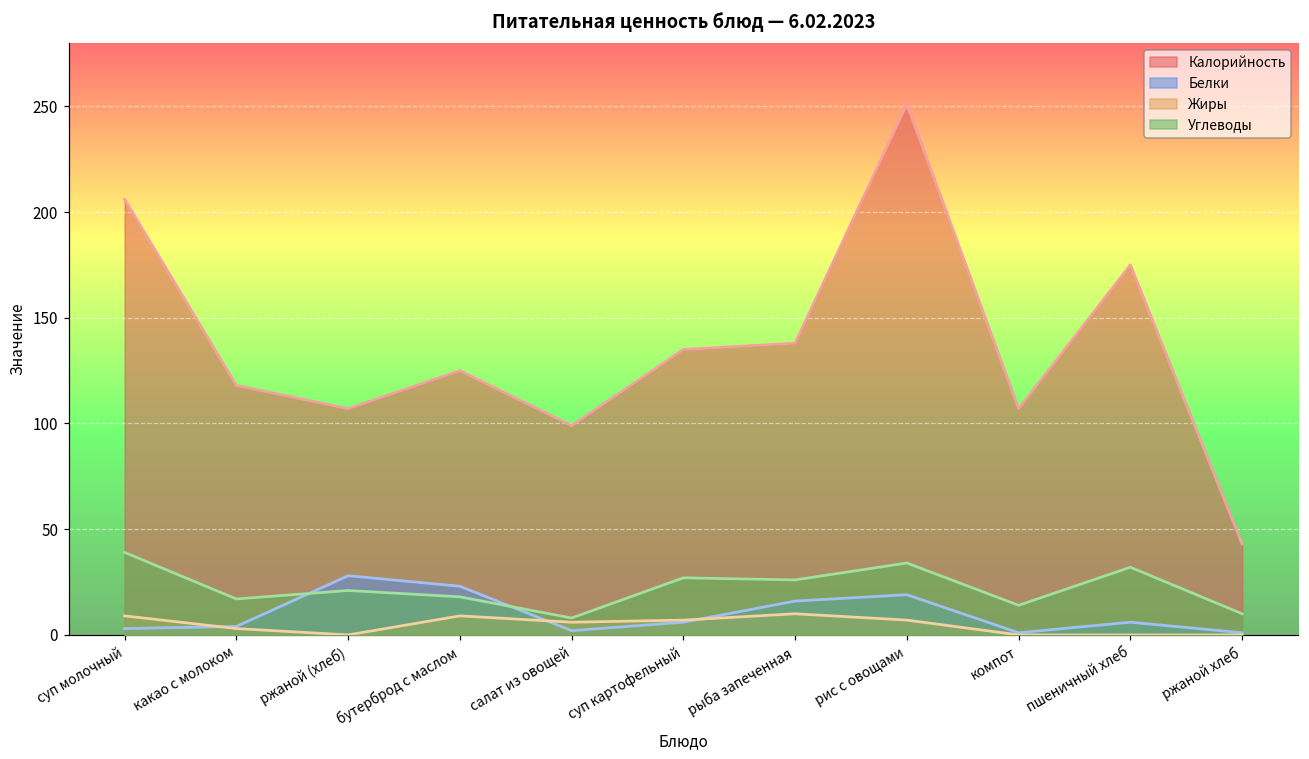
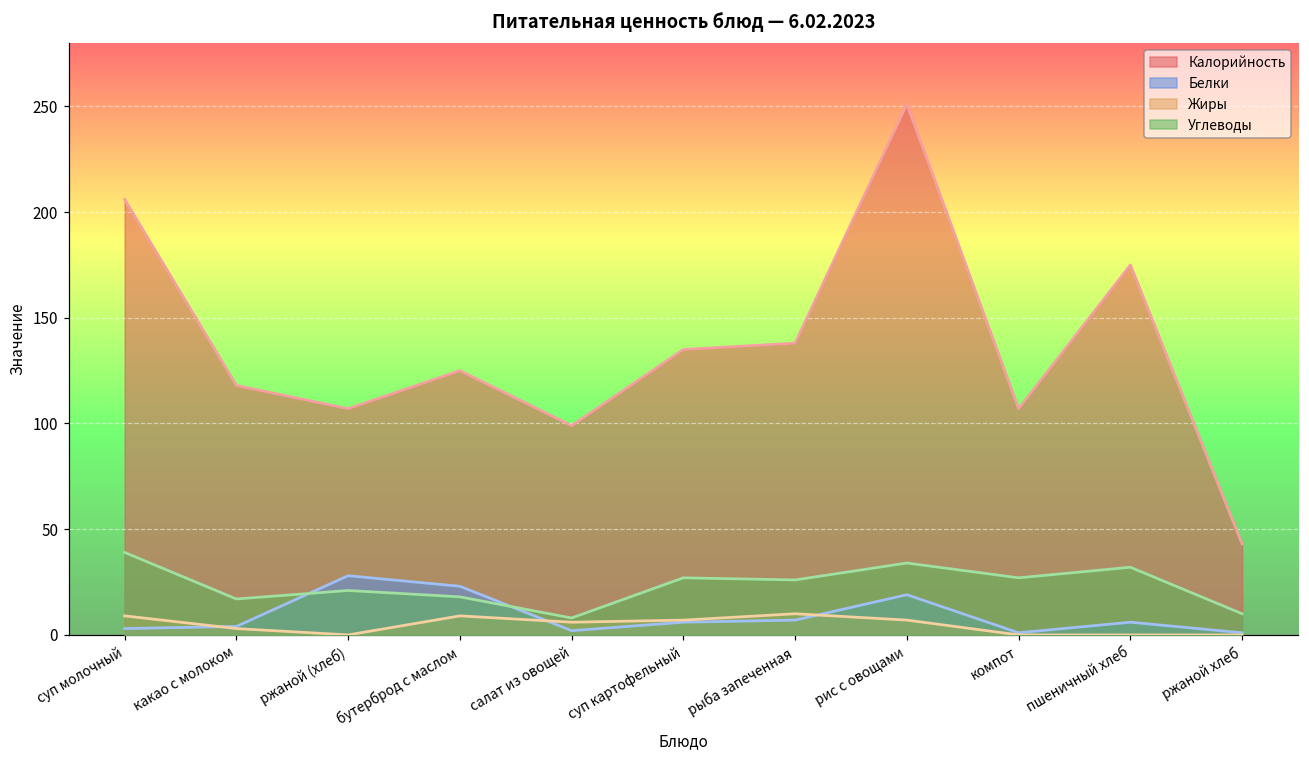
  {
    "Белки": {
      "суп молочный": 3,
      "ржаной (хлеб)": 28,
      "бутерброд с маслом": 23,
      "салат из овощей": 2,
-     "рыба запеченная": 16,
+     "рыба запеченная": 7,
      "рис с овощами": 19,
      "пшеничный хлеб": 6
    },
    "Углеводы": {
      "суп молочный": 39,
      "какао с молоком": 17,
      "ржаной (хлеб)": 21,
      "бутерброд с маслом": 18,
      "салат из овощей": 8,
      "суп картофельный": 27,
      "рыба запеченная": 26,
      "рис с овощами": 34,
-     "компот": 14,
+     "компот": 27,
      "пшеничный хлеб": 32,
      "ржаной хлеб": 10
    }
  }
